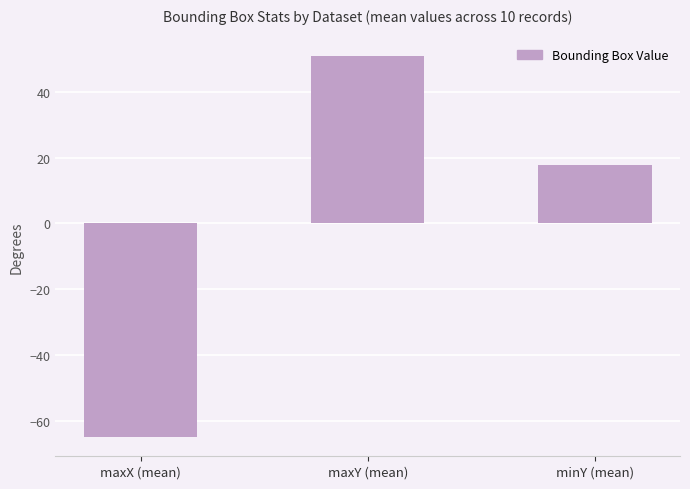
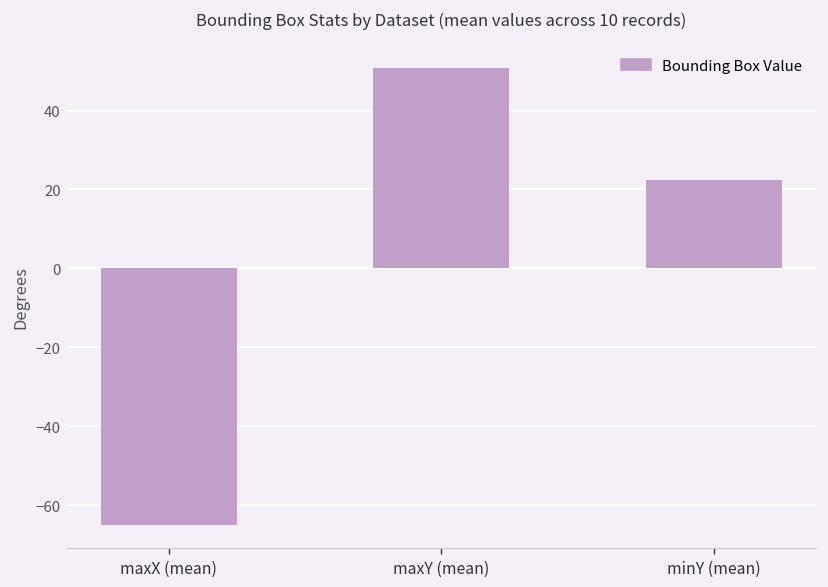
  {
    "maxX (mean)": -65,
    "maxY (mean)": 51,
-   "minY (mean)": 18
+   "minY (mean)": 22
  }
